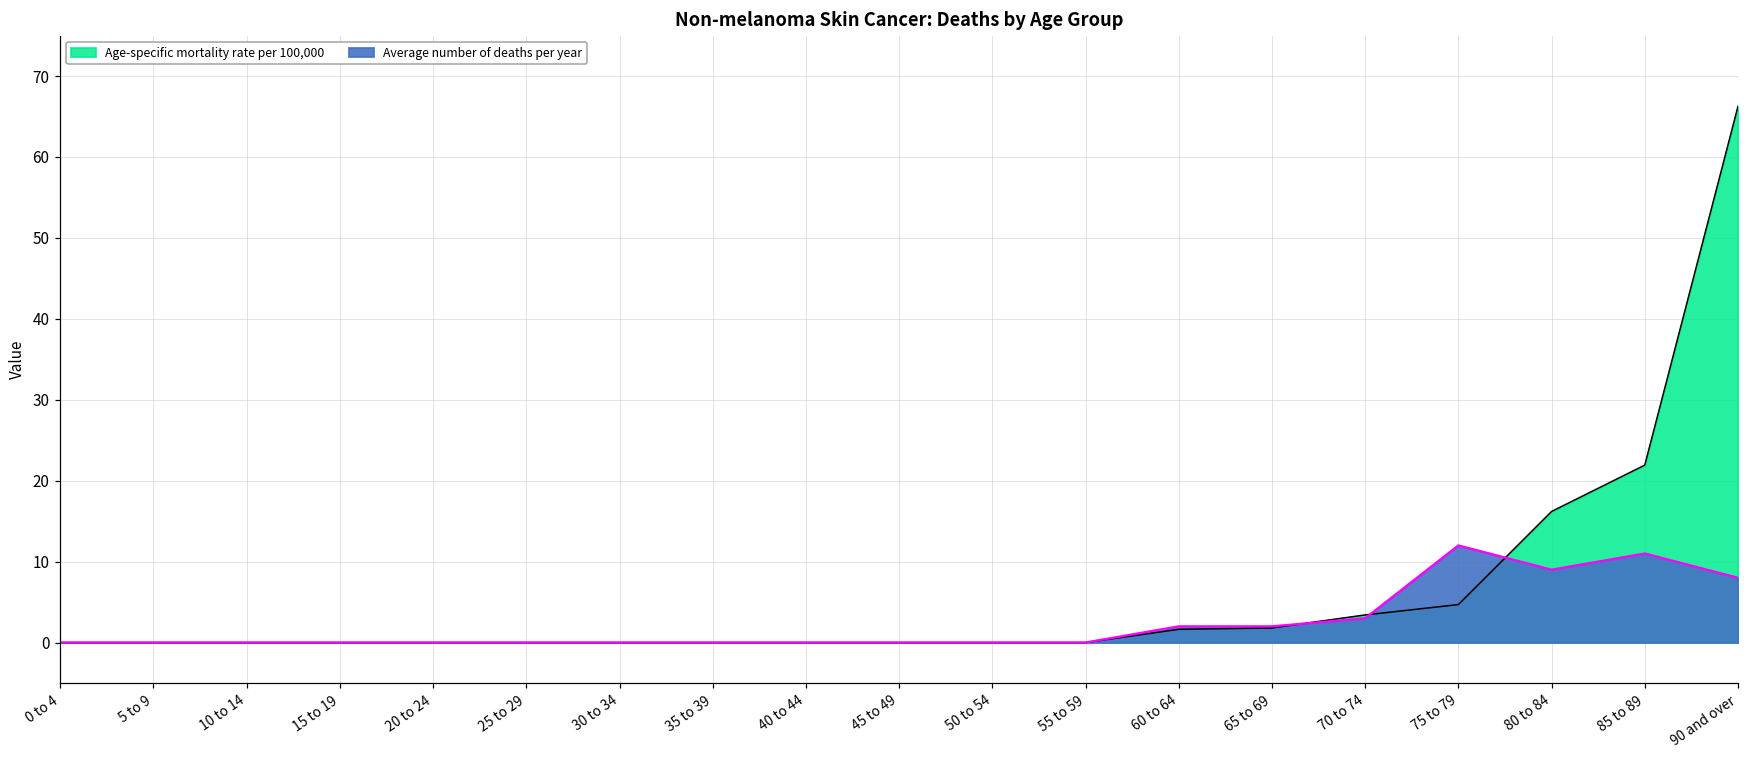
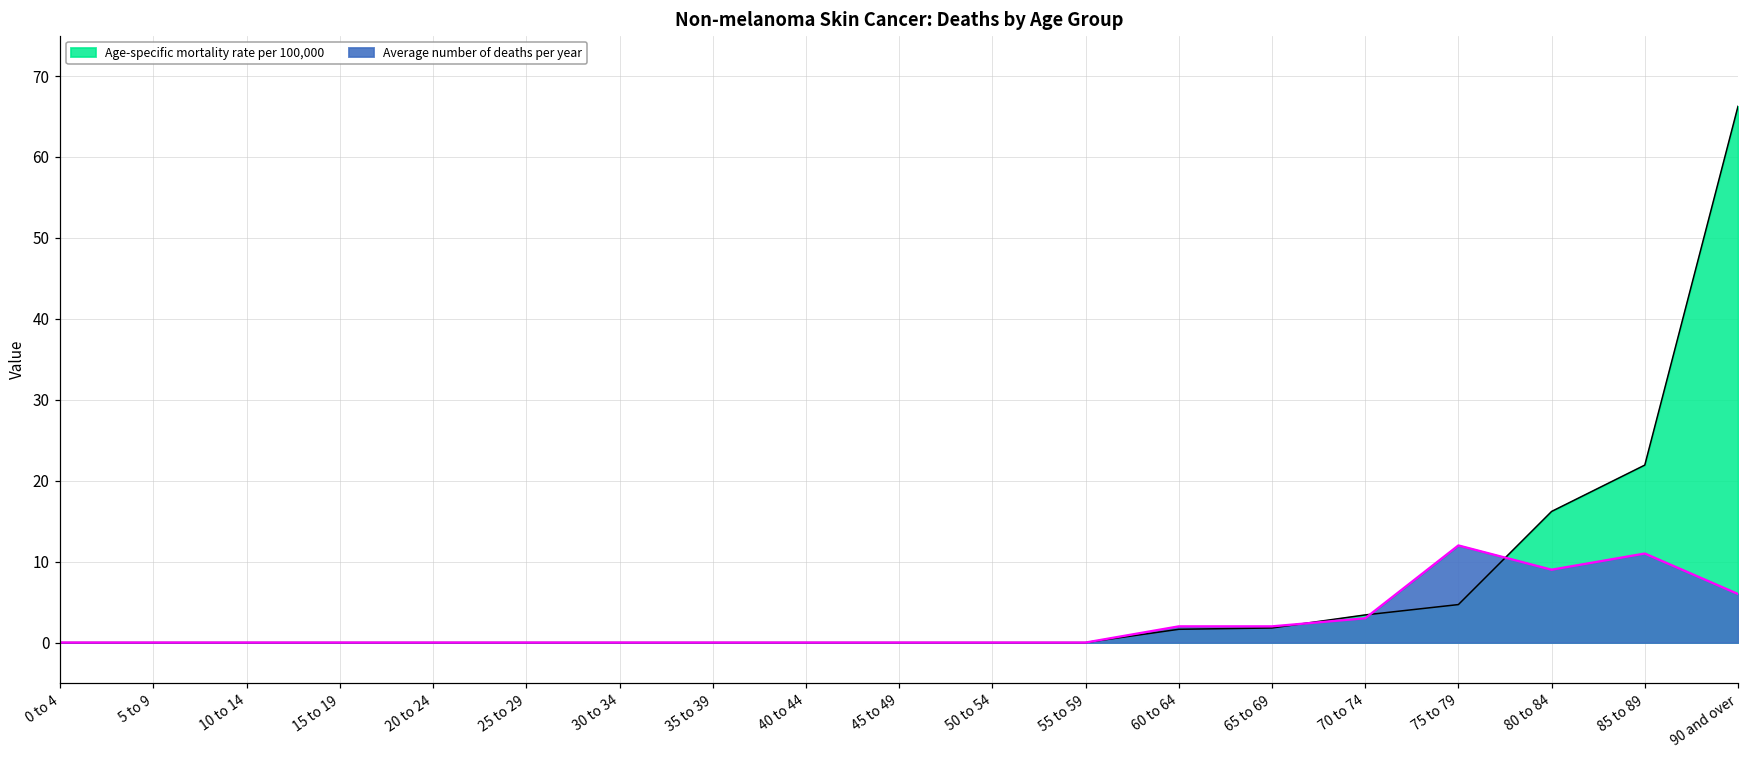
  {
    "Age-specific mortality rate per 100,000": {
      "60 to 64": 2,
      "70 to 74": 3,
      "75 to 79": 5,
      "80 to 84": 16,
      "85 to 89": 22,
      "90 and over": 66
    },
    "Average number of deaths per year": {
      "60 to 64": 2,
      "70 to 74": 3,
      "75 to 79": 12,
      "80 to 84": 9,
      "85 to 89": 11,
-     "90 and over": 8
+     "90 and over": 6
    }
  }
